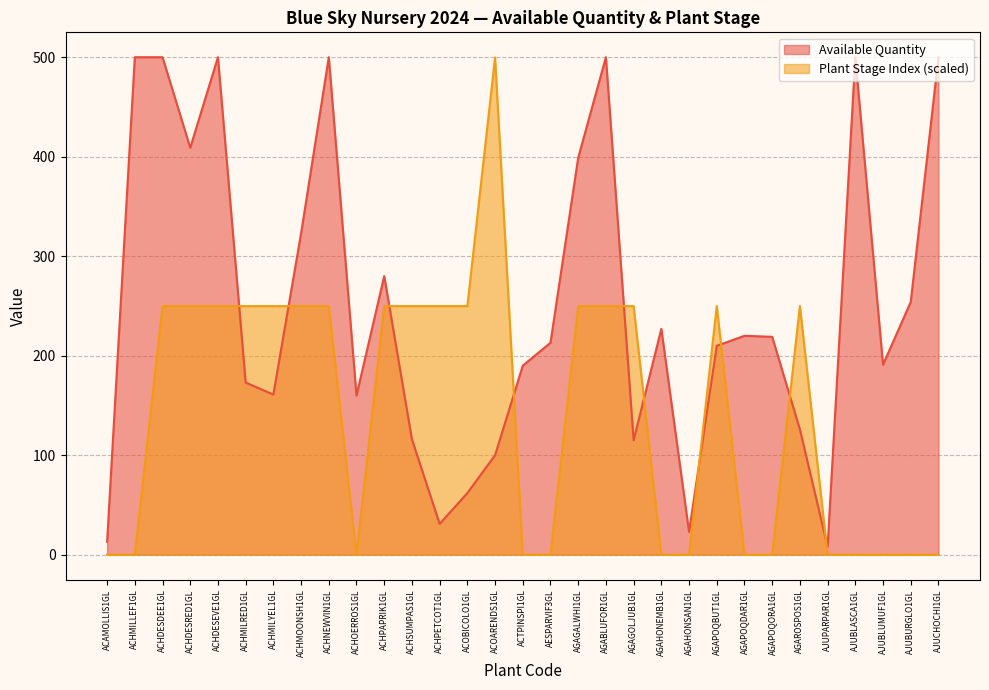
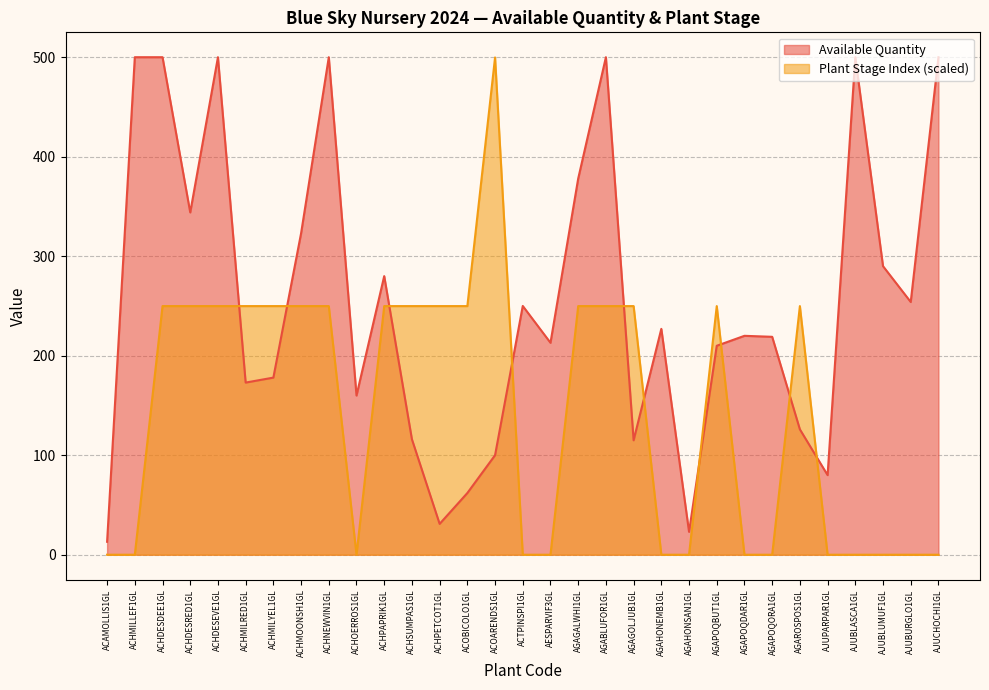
  {
    "Available Quantity": {
      "ACAMOLLIS1GL": 10,
      "ACHMILLEF1GL": 500,
      "ACHDESDEE1GL": 500,
-     "ACHDESRED1GL": 410,
+     "ACHDESRED1GL": 340,
      "ACHDESEVE1GL": 500,
      "ACHMILRED1GL": 170,
-     "ACHMILYEL1GL": 160,
+     "ACHMILYEL1GL": 180,
      "ACHMOONSH1GL": 320,
      "ACHNEWVIN1GL": 500,
      "ACHOERROS1GL": 160,
      "ACHPAPRIK1GL": 280,
      "ACHSUMPAS1GL": 120,
      "ACHPETCOT1GL": 30,
      "ACOBICOLO1GL": 60,
      "ACOARENDS1GL": 100,
-     "ACTPINSPI1GL": 190,
+     "ACTPINSPI1GL": 250,
      "AESPARVIF3GL": 210,
-     "AGAGALWHI1GL": 400,
+     "AGAGALWHI1GL": 380,
      "AGABLUFOR1GL": 500,
      "AGAGOLJUB1GL": 120,
      "AGAHONEMB1GL": 230,
      "AGAHONSAN1GL": 20,
      "AGAPOQBUT1GL": 210,
      "AGAPOQDAR1GL": 220,
      "AGAPOQORA1GL": 220,
      "AGAROSPOS1GL": 130,
-     "AJUPARPAR1GL": 10,
-     "AJUBLUMUF1GL": 190,
+     "AJUPARPAR1GL": 80,
+     "AJUBLUMUF1GL": 290,
      "AJUBURGLO1GL": 250
    },
    "Plant Stage Index (scaled)": {
      "ACAMOLLIS1GL": 0,
      "ACHMILLEF1GL": 0,
      "ACHDESDEE1GL": 250,
      "ACHDESRED1GL": 250,
      "ACHDESEVE1GL": 250,
      "ACHMILRED1GL": 250,
      "ACHMILYEL1GL": 250,
      "ACHMOONSH1GL": 250,
      "ACHNEWVIN1GL": 250,
      "ACHOERROS1GL": 0,
      "ACHPAPRIK1GL": 250,
      "ACHSUMPAS1GL": 250,
      "ACHPETCOT1GL": 250,
      "ACOBICOLO1GL": 250,
      "ACOARENDS1GL": 500,
      "ACTPINSPI1GL": 0,
      "AESPARVIF3GL": 0,
      "AGAGALWHI1GL": 250,
      "AGABLUFOR1GL": 250,
      "AGAGOLJUB1GL": 250,
      "AGAHONEMB1GL": 0,
      "AGAHONSAN1GL": 0,
      "AGAPOQBUT1GL": 250,
      "AGAPOQDAR1GL": 0,
      "AGAPOQORA1GL": 0,
      "AGAROSPOS1GL": 250,
      "AJUPARPAR1GL": 0,
      "AJUBLASCA1GL": 0,
      "AJUBLUMUF1GL": 0,
      "AJUBURGLO1GL": 0,
      "AJUCHOCHI1GL": 0
    }
  }
